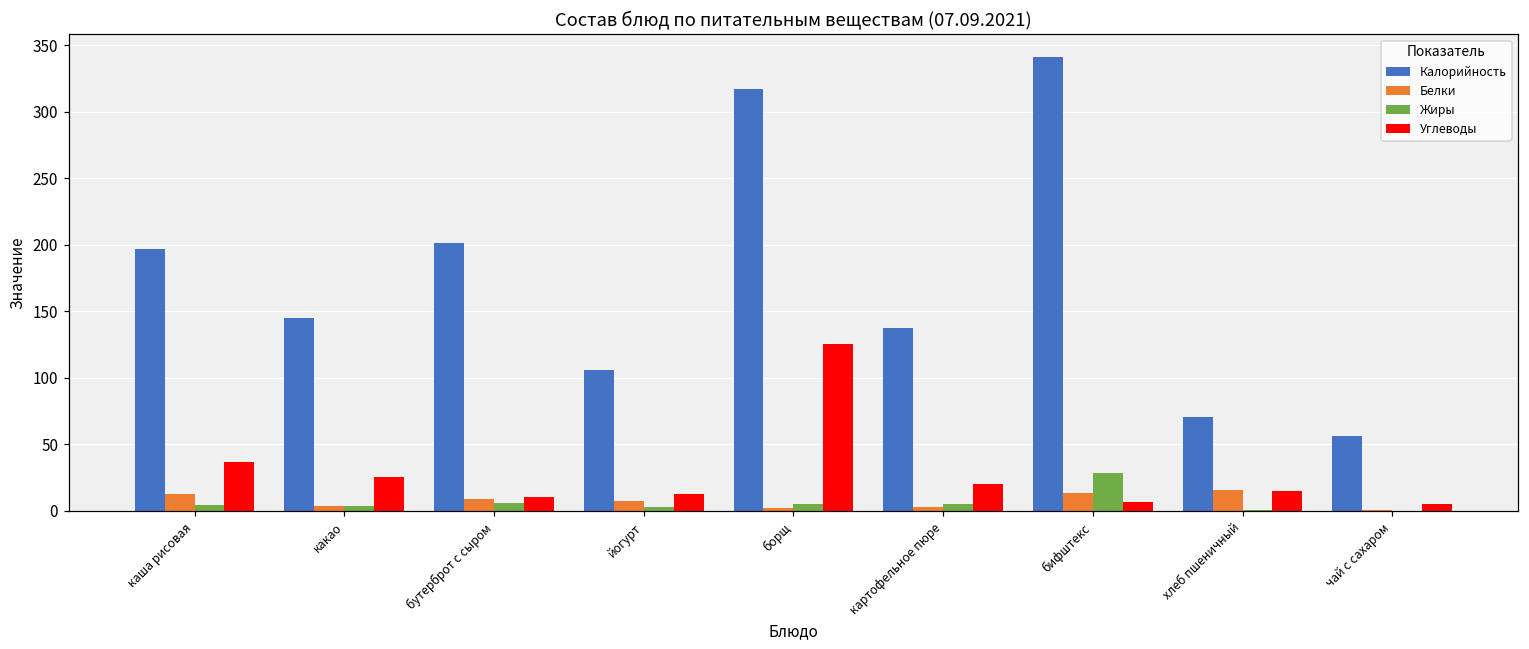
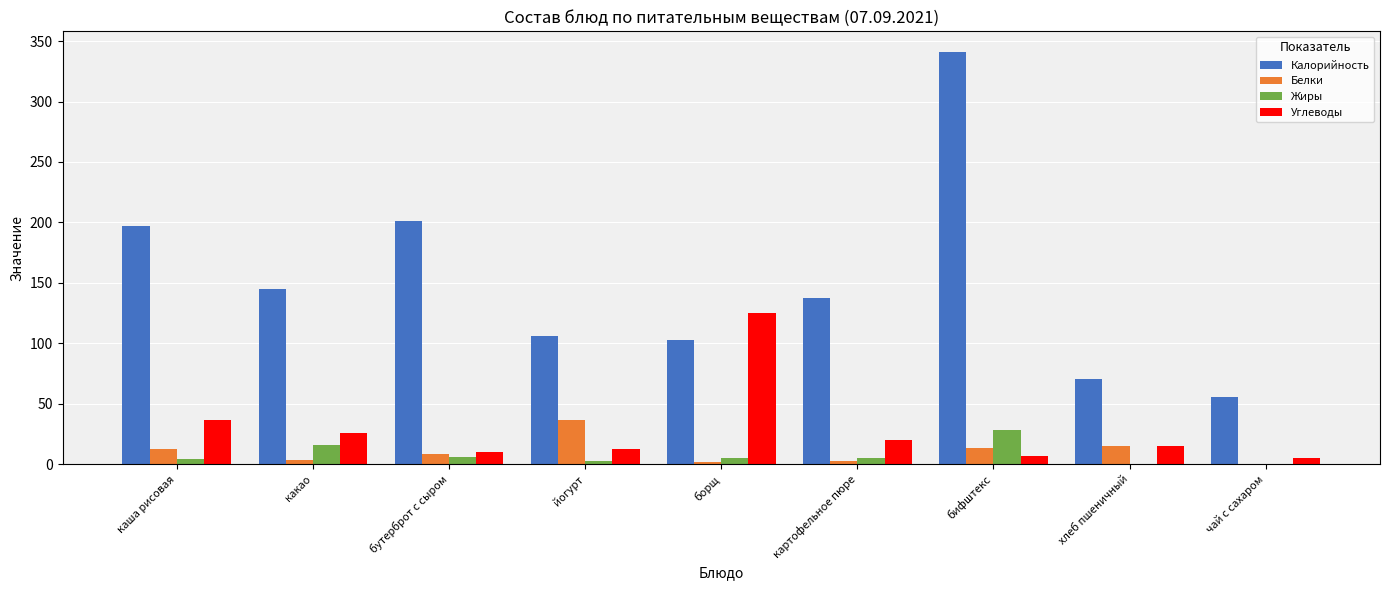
  {
    "Калорийность": {
      "каша рисовая": 197,
      "какао": 145,
      "бутерброт с сыром": 202,
      "йогурт": 106,
-     "борщ": 317,
+     "борщ": 103,
      "картофельное пюре": 137,
      "бифштекс": 341,
      "хлеб пшеничный": 71,
      "чай с сахаром": 56
    },
    "Белки": {
      "каша рисовая": 12,
      "какао": 4,
      "бутерброт с сыром": 9,
-     "йогурт": 7,
+     "йогурт": 37,
      "картофельное пюре": 3,
      "бифштекс": 13,
      "хлеб пшеничный": 15
    },
    "Жиры": {
      "каша рисовая": 4,
-     "какао": 4,
+     "какао": 16,
      "бутерброт с сыром": 6,
      "йогурт": 3,
      "борщ": 5,
      "картофельное пюре": 5,
      "бифштекс": 29,
      "чай с сахаром": 0
    },
    "Углеводы": {
      "каша рисовая": 37,
      "какао": 25,
      "бутерброт с сыром": 11,
      "йогурт": 12,
      "борщ": 125,
      "картофельное пюре": 20,
      "бифштекс": 7,
      "хлеб пшеничный": 15,
      "чай с сахаром": 5
    }
  }
